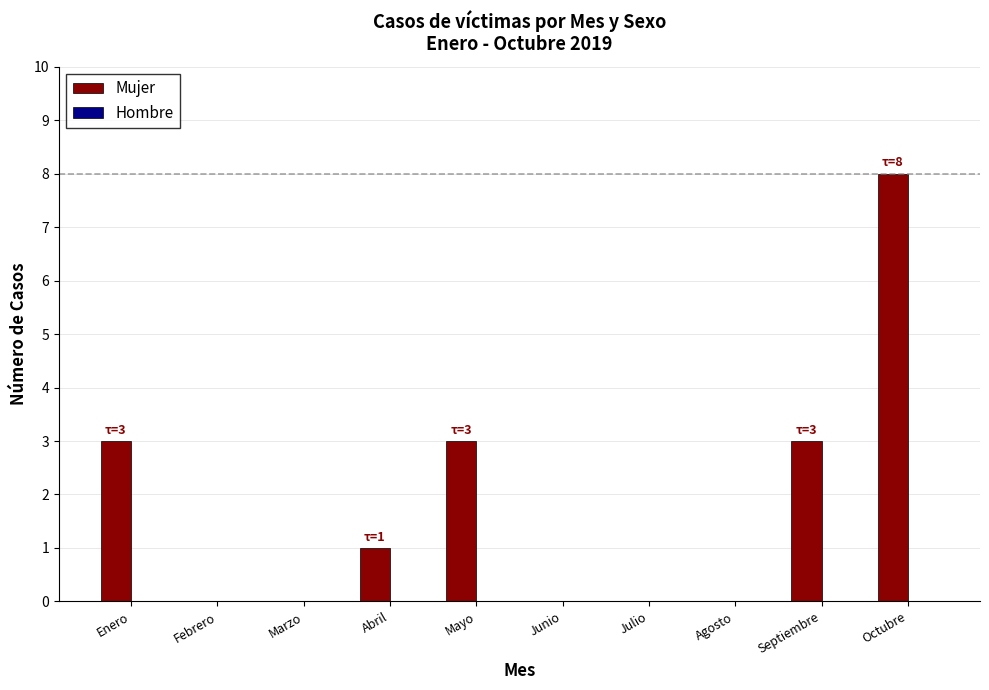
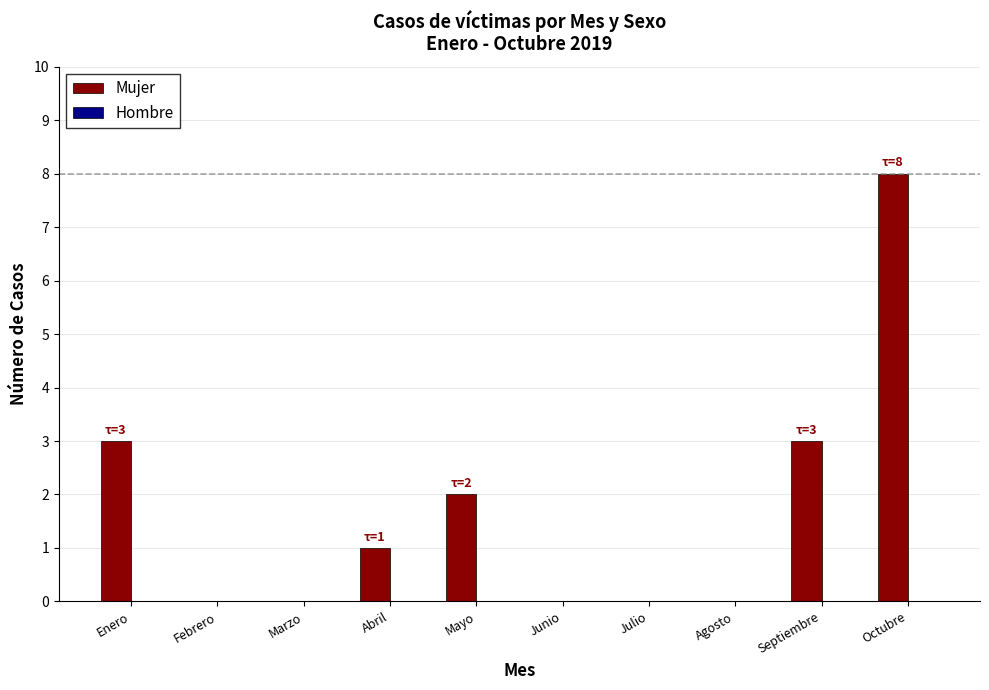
  {
    "Mujer": {
      "Enero": 3,
      "Abril": 1,
-     "Mayo": 3,
+     "Mayo": 2,
      "Septiembre": 3,
      "Octubre": 8
    },
    "Hombre": {
      "Enero": 0.0,
      "Febrero": 0.0,
      "Marzo": 0.0,
      "Abril": 0.0,
      "Mayo": 0.0,
      "Junio": 0.0,
      "Julio": 0.0,
      "Agosto": 0.0,
      "Septiembre": 0.0,
      "Octubre": 0.0
    }
  }
